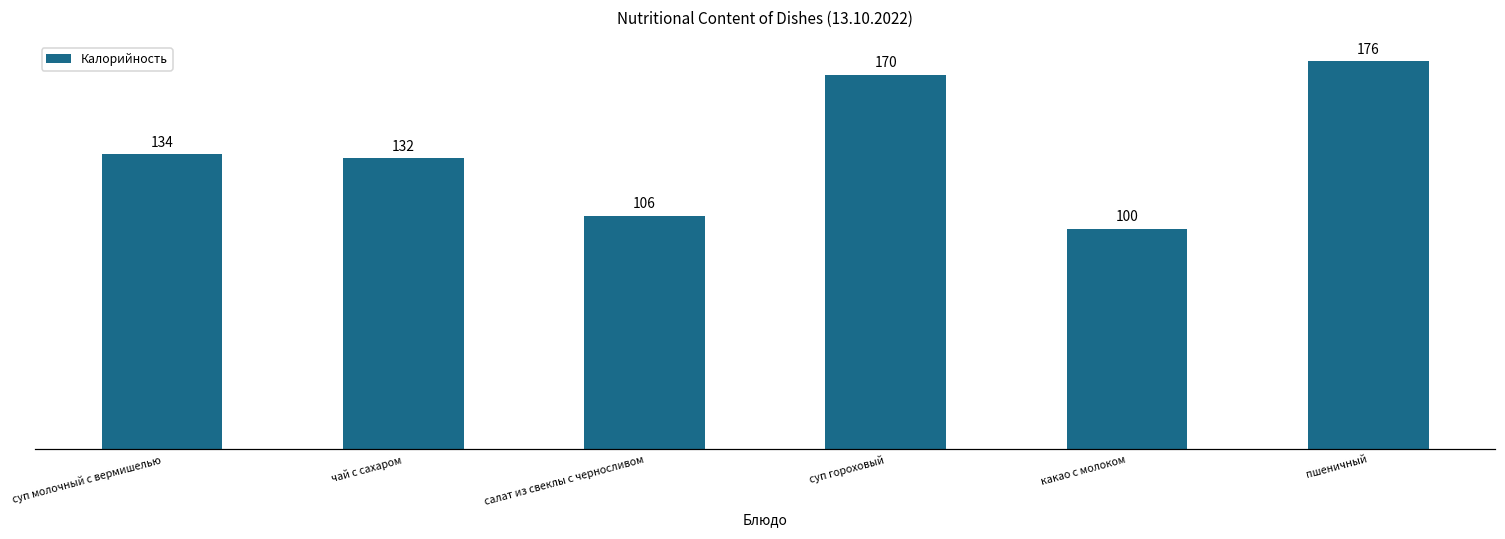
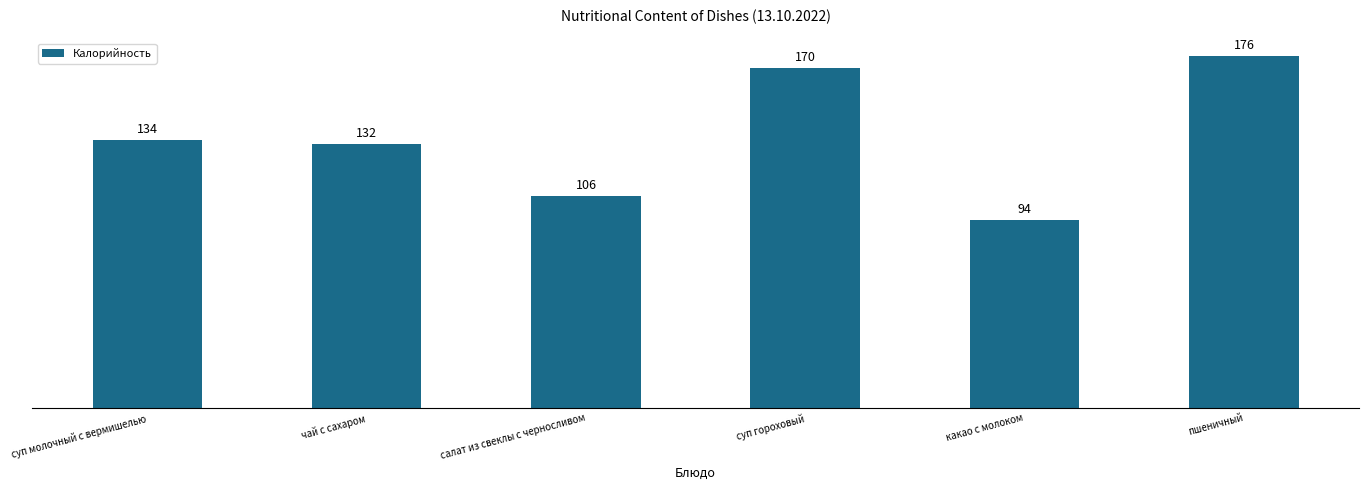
  {
    "суп молочный с вермишелью": 134,
    "чай с сахаром": 132,
    "салат из свеклы с черносливом": 106,
    "суп гороховый": 170,
-   "какао с молоком": 100,
+   "какао с молоком": 94,
    "пшеничный": 176
  }
